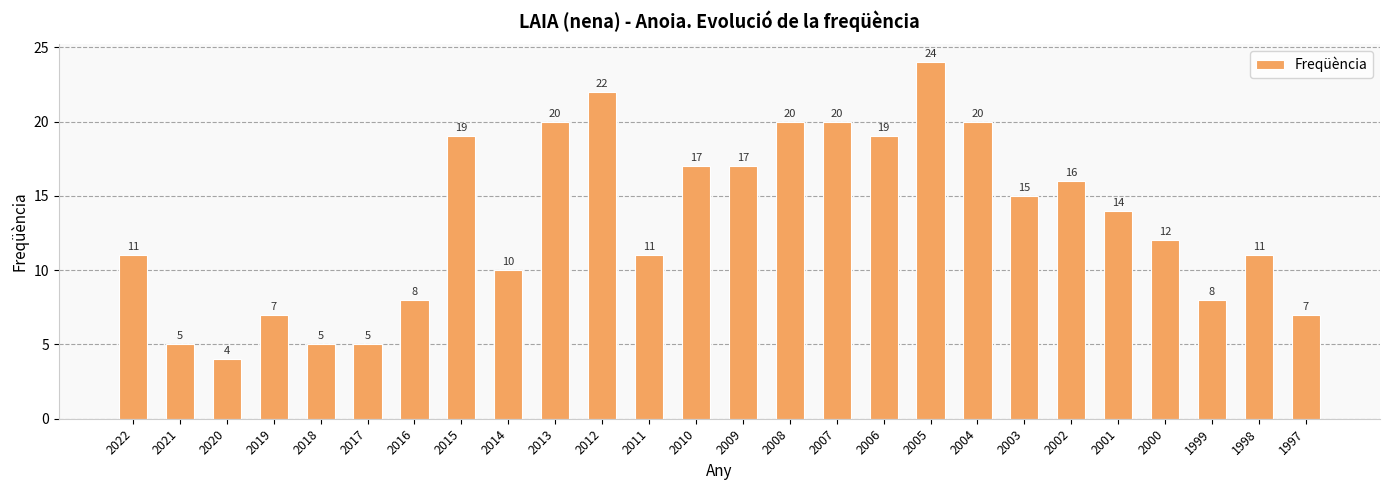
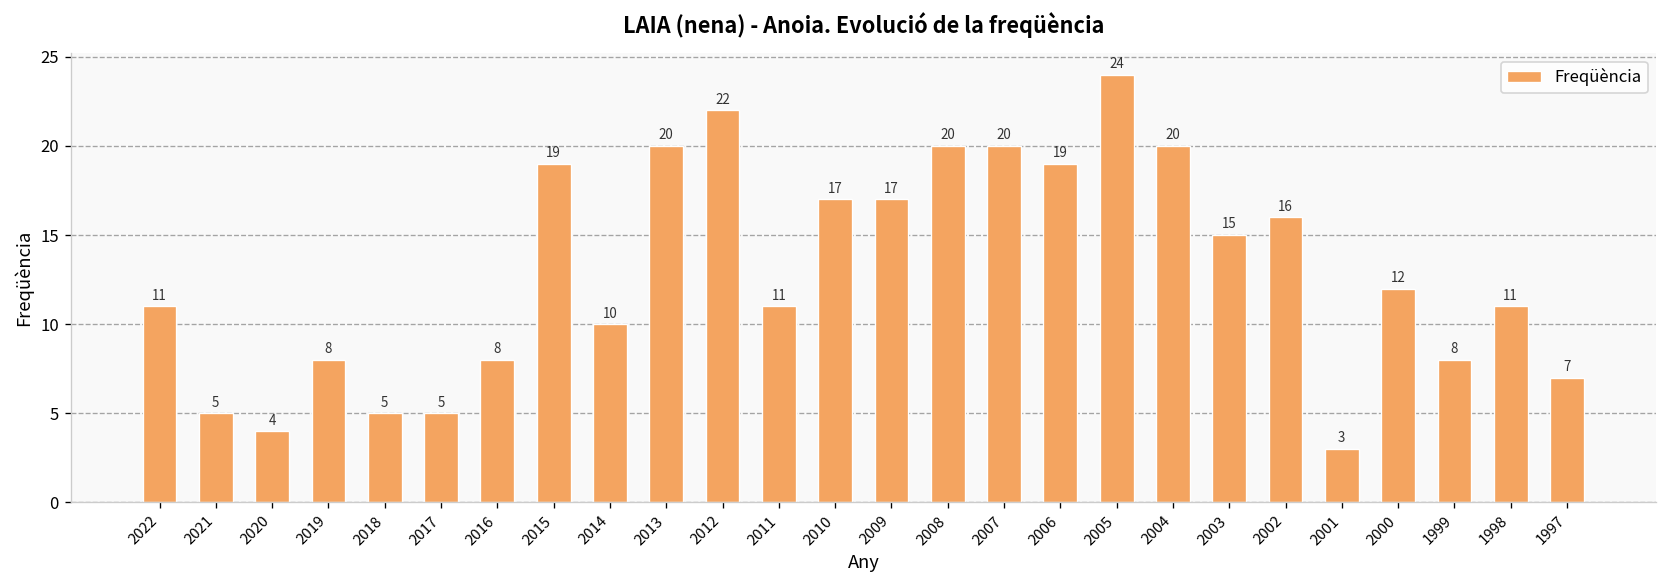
  {
    "2022": 11,
    "2021": 5,
    "2020": 4,
-   "2019": 7,
+   "2019": 8,
    "2018": 5,
    "2017": 5,
    "2016": 8,
    "2015": 19,
    "2014": 10,
    "2013": 20,
    "2012": 22,
    "2011": 11,
    "2010": 17,
    "2009": 17,
    "2008": 20,
    "2007": 20,
    "2006": 19,
    "2005": 24,
    "2004": 20,
    "2003": 15,
    "2002": 16,
-   "2001": 14,
+   "2001": 3,
    "2000": 12,
    "1999": 8,
    "1998": 11,
    "1997": 7
  }
